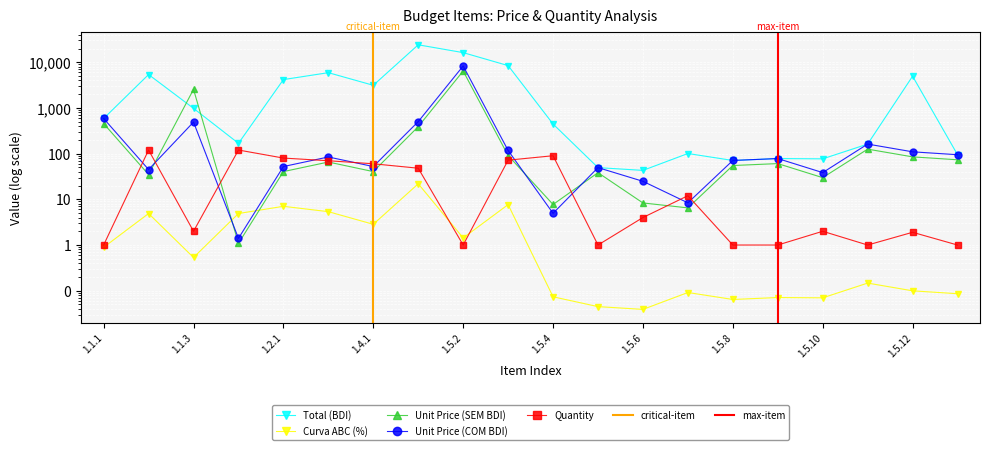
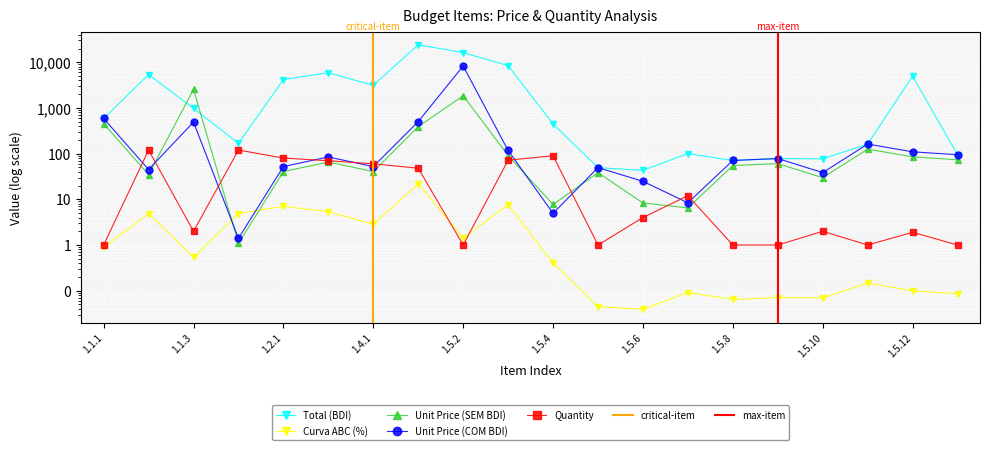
  {
    "Total (BDI)": {
      "1.1.3": "1,000",
      "1.2.1": "4,000",
      "1.4.1": "3,000",
      "1.5.2": "16,000",
      "1.5.4": "400",
      "1.5.6": "40",
      "1.5.10": "80",
      "1.5.12": "5,000"
    },
    "Curva ABC (%)": {
      "1.1.3": "0.5",
      "1.2.1": "7",
      "1.4.1": "3",
      "1.5.2": "1.4",
-     "1.5.4": "0.07",
+     "1.5.4": "0.4",
      "1.5.6": "0.04",
      "1.5.8": "0.06",
      "1.5.10": "0.07",
      "1.5.12": "0.10"
    },
    "Unit Price (SEM BDI)": {
      "1.1.1": "500",
      "1.1.3": "3,000",
      "1.2.1": "40",
      "1.4.1": "40",
-     "1.5.2": "6,000",
+     "1.5.2": "1,900",
      "1.5.4": "8",
      "1.5.6": "8",
      "1.5.8": "50",
      "1.5.10": "30",
      "1.5.12": "80"
    },
    "Unit Price (COM BDI)": {
      "1.1.3": "500",
      "1.2.1": "50",
      "1.4.1": "50",
      "1.5.2": "8,000",
      "1.5.4": "5",
      "1.5.6": "20",
      "1.5.10": "40",
      "1.5.12": "110"
    },
    "Quantity": {
      "1.1.3": "2",
      "1.2.1": "80",
      "1.4.1": "60",
      "1.5.2": "1.0",
      "1.5.4": "90",
      "1.5.6": "4",
      "1.5.8": "1.0",
      "1.5.10": "2",
      "1.5.12": "1.9"
    }
  }
